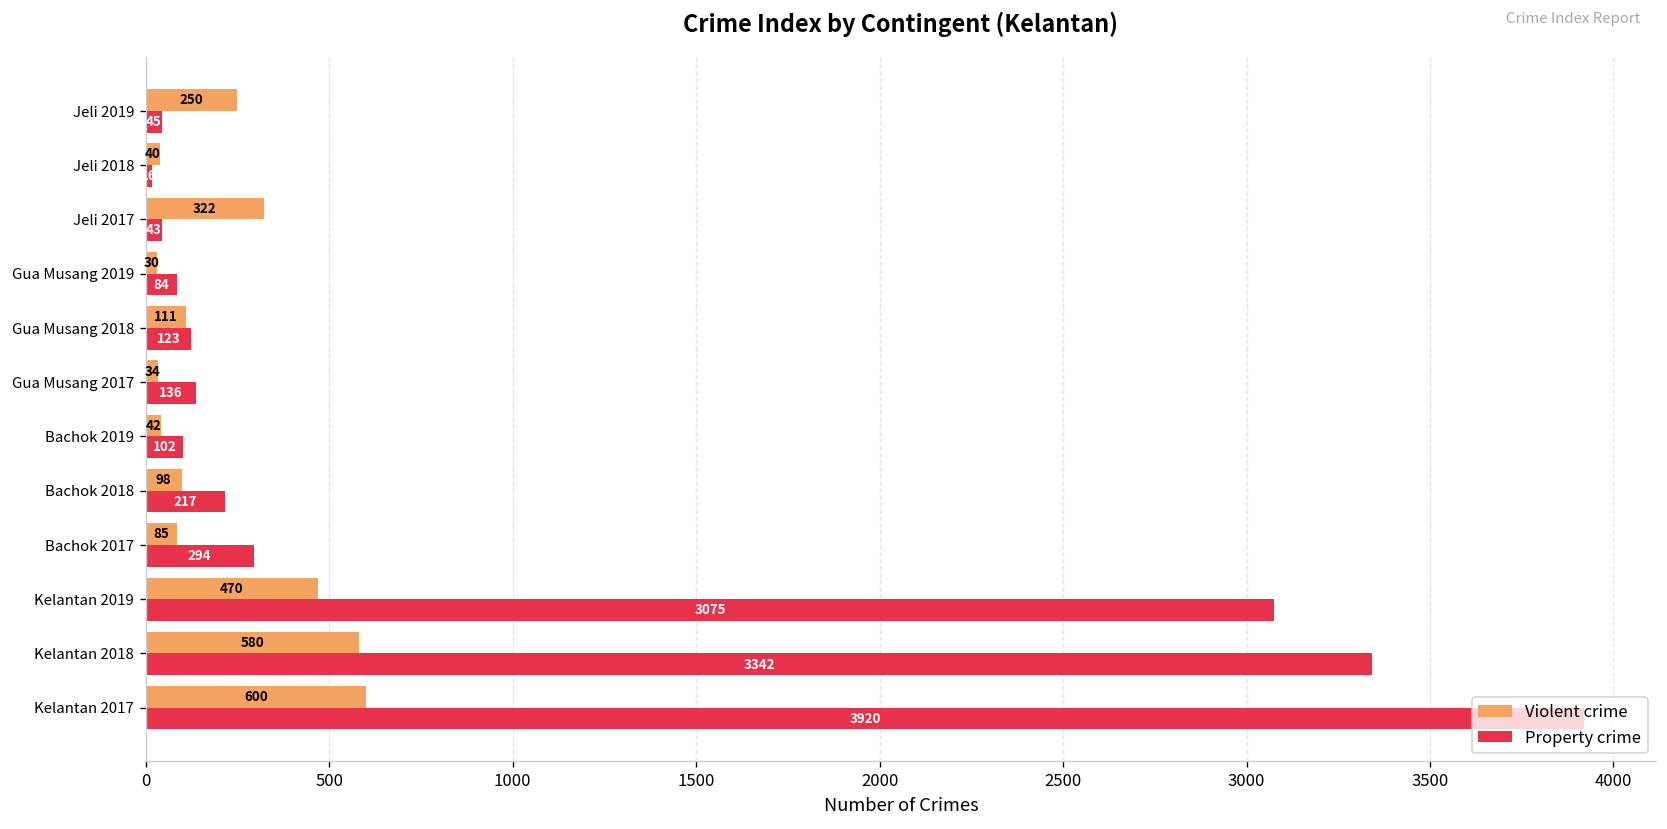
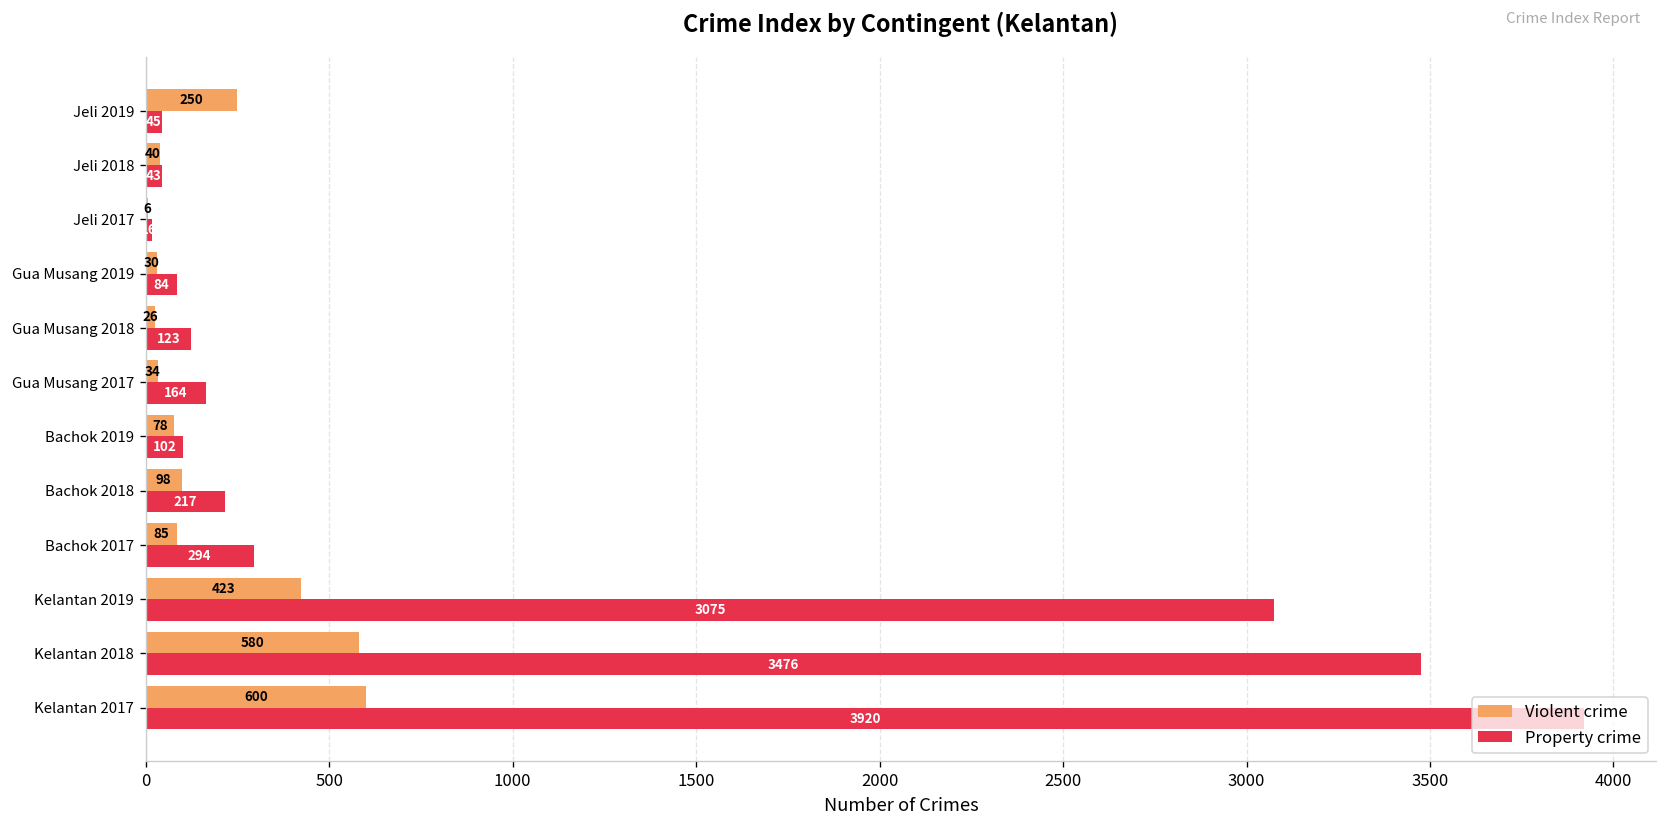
  {
    "Violent crime": {
      "Jeli 2019": 250,
      "Jeli 2018": 40,
-     "Jeli 2017": 322,
+     "Jeli 2017": 6,
      "Gua Musang 2019": 30,
-     "Gua Musang 2018": 111,
+     "Gua Musang 2018": 26,
      "Gua Musang 2017": 34,
-     "Bachok 2019": 42,
+     "Bachok 2019": 78,
      "Bachok 2018": 98,
      "Bachok 2017": 85,
-     "Kelantan 2019": 470,
+     "Kelantan 2019": 423,
      "Kelantan 2018": 580,
      "Kelantan 2017": 600
    },
    "Property crime": {
      "Jeli 2019": 45,
-     "Jeli 2018": 20,
-     "Jeli 2017": 40,
+     "Jeli 2018": 40,
+     "Jeli 2017": 20,
      "Gua Musang 2019": 84,
      "Gua Musang 2018": 123,
-     "Gua Musang 2017": 136,
+     "Gua Musang 2017": 164,
      "Bachok 2019": 102,
      "Bachok 2018": 217,
      "Bachok 2017": 294,
      "Kelantan 2019": 3075,
-     "Kelantan 2018": 3342
+     "Kelantan 2018": 3476
    }
  }
